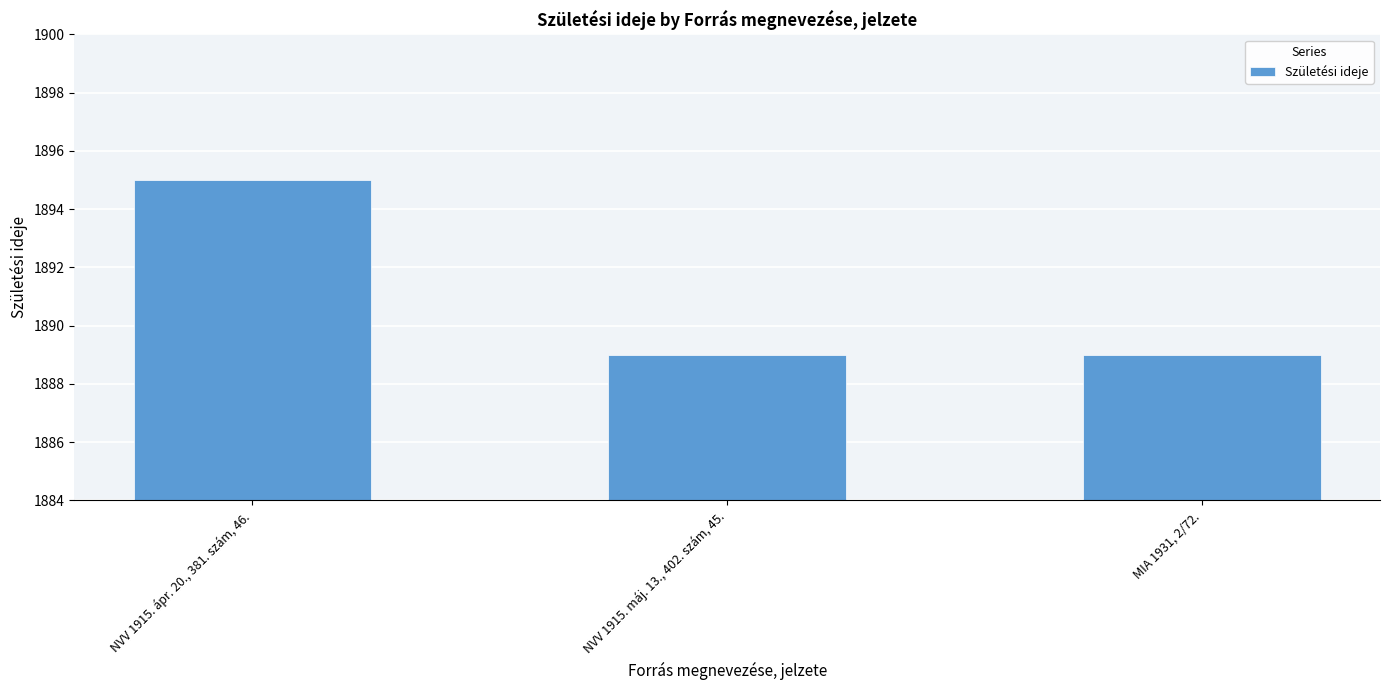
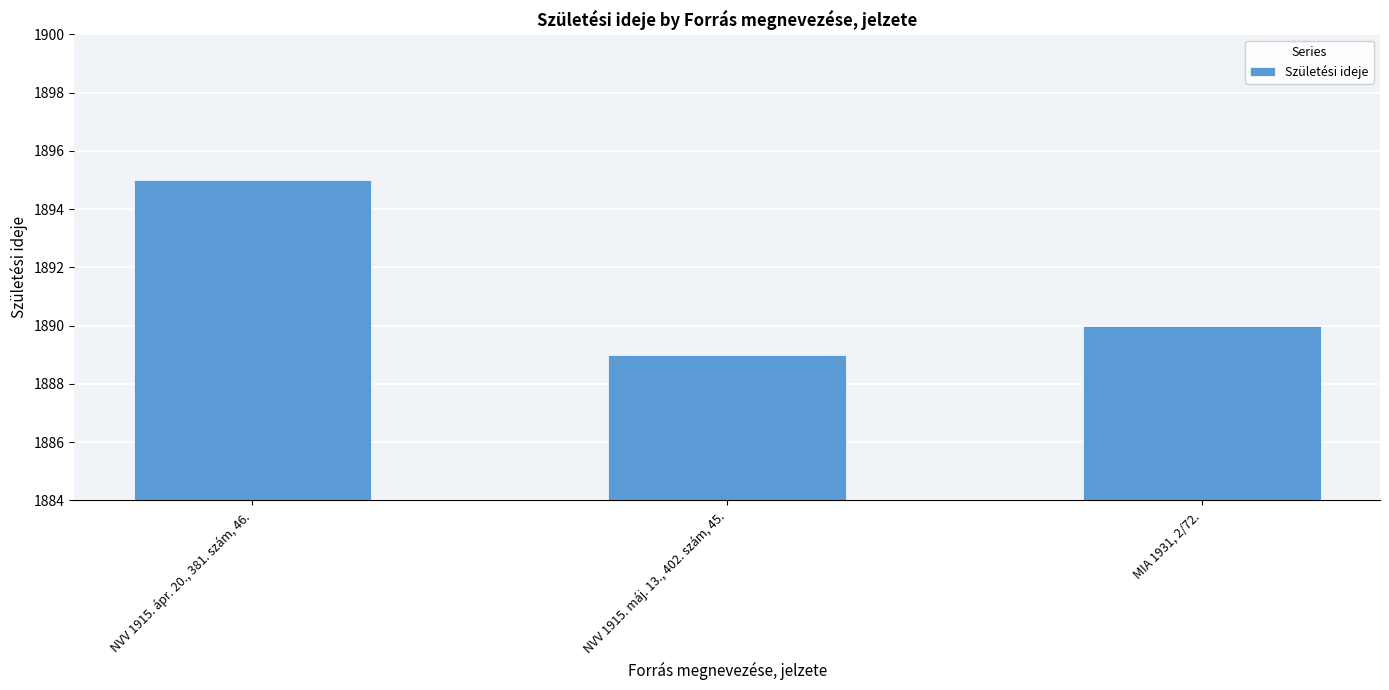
  {
    "NVV 1915. ápr. 20., 381. szám, 46.": 1895,
    "NVV 1915. máj. 13., 402. szám, 45.": 1889,
-   "MIA 1931, 2/72.": 1889
+   "MIA 1931, 2/72.": 1890
  }
